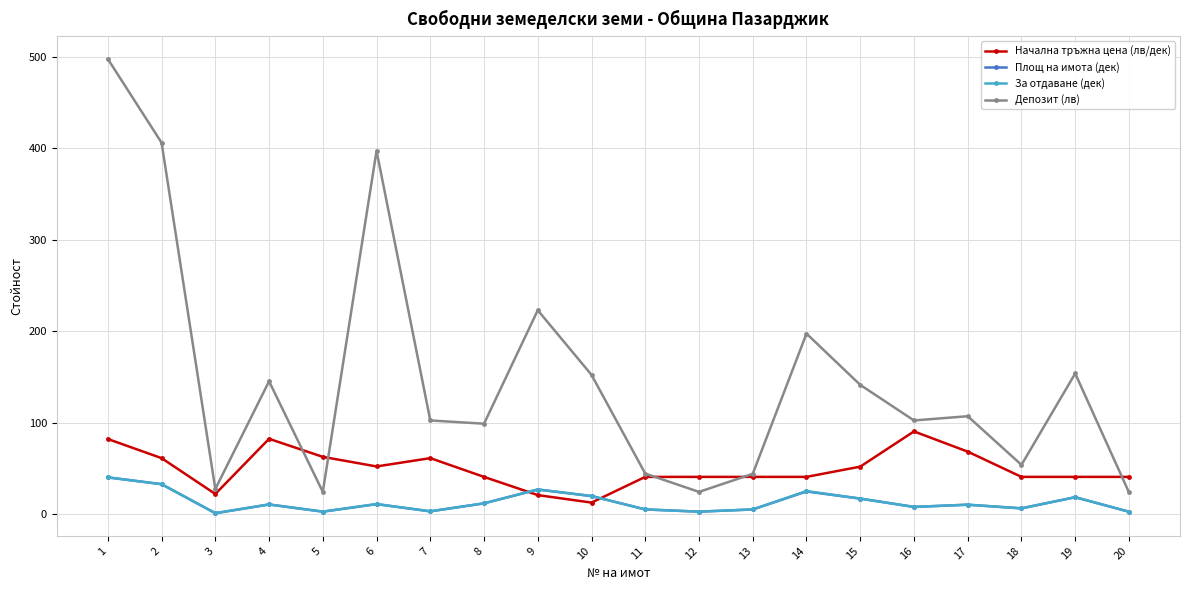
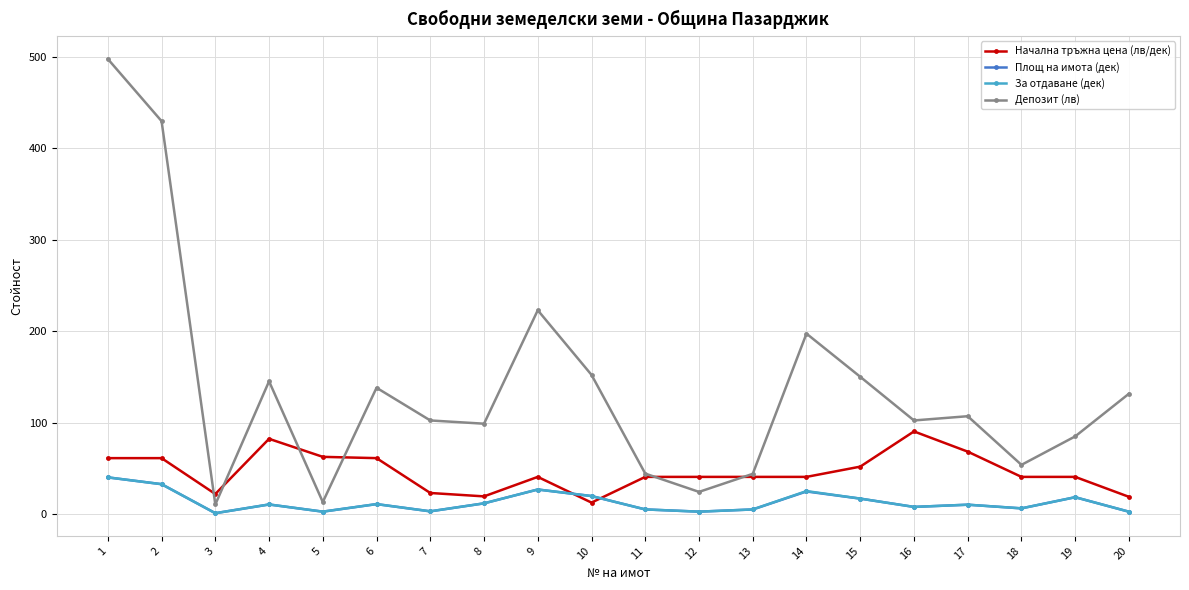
  {
    "Начална тръжна цена (лв/дек)": {
-     "1": 80,
+     "1": 60,
      "2": 60,
      "3": 20,
      "4": 80,
      "5": 60,
-     "6": 50,
-     "7": 60,
-     "8": 40,
-     "9": 20,
+     "6": 60,
+     "7": 20,
+     "8": 20,
+     "9": 40,
      "10": 10,
      "11": 40,
      "12": 40,
      "13": 40,
      "14": 40,
      "15": 50,
      "16": 90,
      "17": 70,
      "18": 40,
      "19": 40,
-     "20": 40
+     "20": 20
    },
    "Депозит (лв)": {
      "1": 500,
-     "2": 410,
-     "3": 30,
+     "2": 430,
+     "3": 10,
      "4": 150,
-     "5": 20,
-     "6": 400,
+     "5": 10,
+     "6": 140,
      "7": 100,
      "8": 100,
      "9": 220,
      "10": 150,
      "11": 40,
      "12": 20,
      "13": 40,
      "14": 200,
-     "15": 140,
+     "15": 150,
      "16": 100,
      "17": 110,
      "18": 50,
-     "19": 150,
-     "20": 20
+     "19": 90,
+     "20": 130
    }
  }
